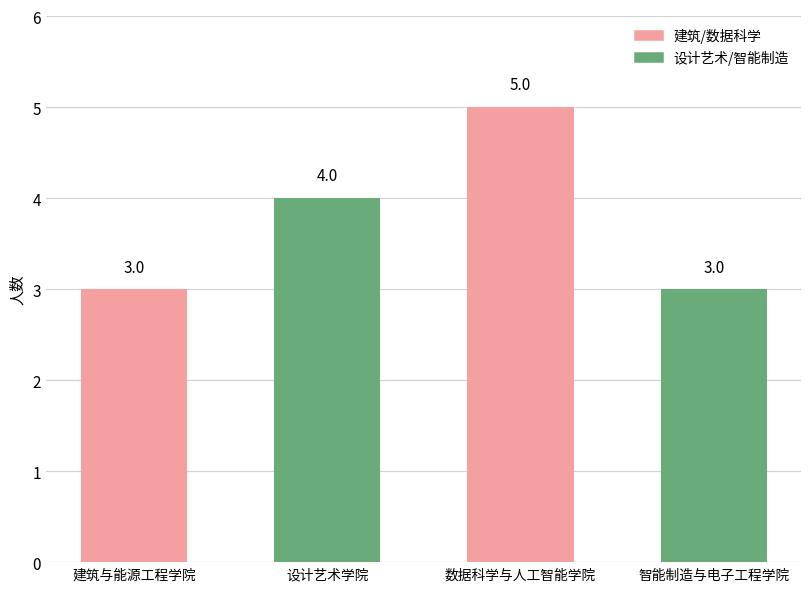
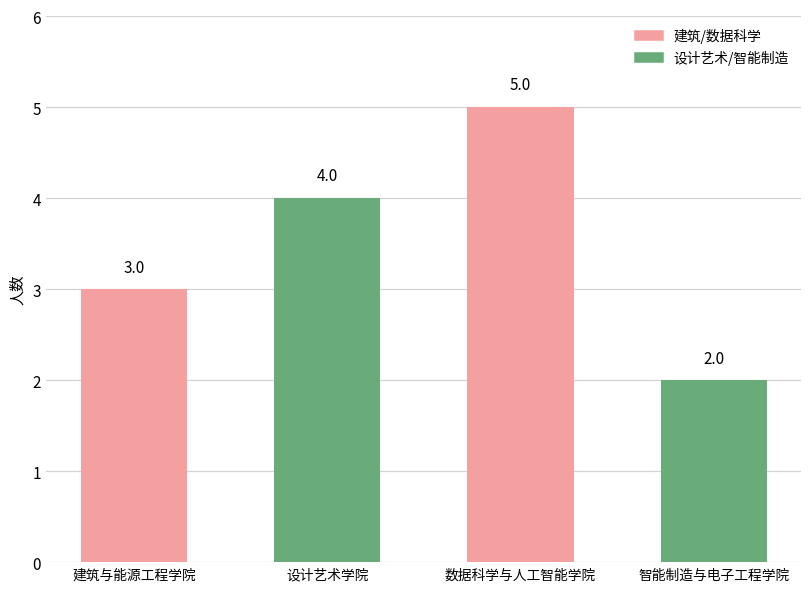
  {
    "建筑与能源工程学院": 3.0,
    "设计艺术学院": 4.0,
    "数据科学与人工智能学院": 5.0,
-   "智能制造与电子工程学院": 3.0
+   "智能制造与电子工程学院": 2.0
  }
